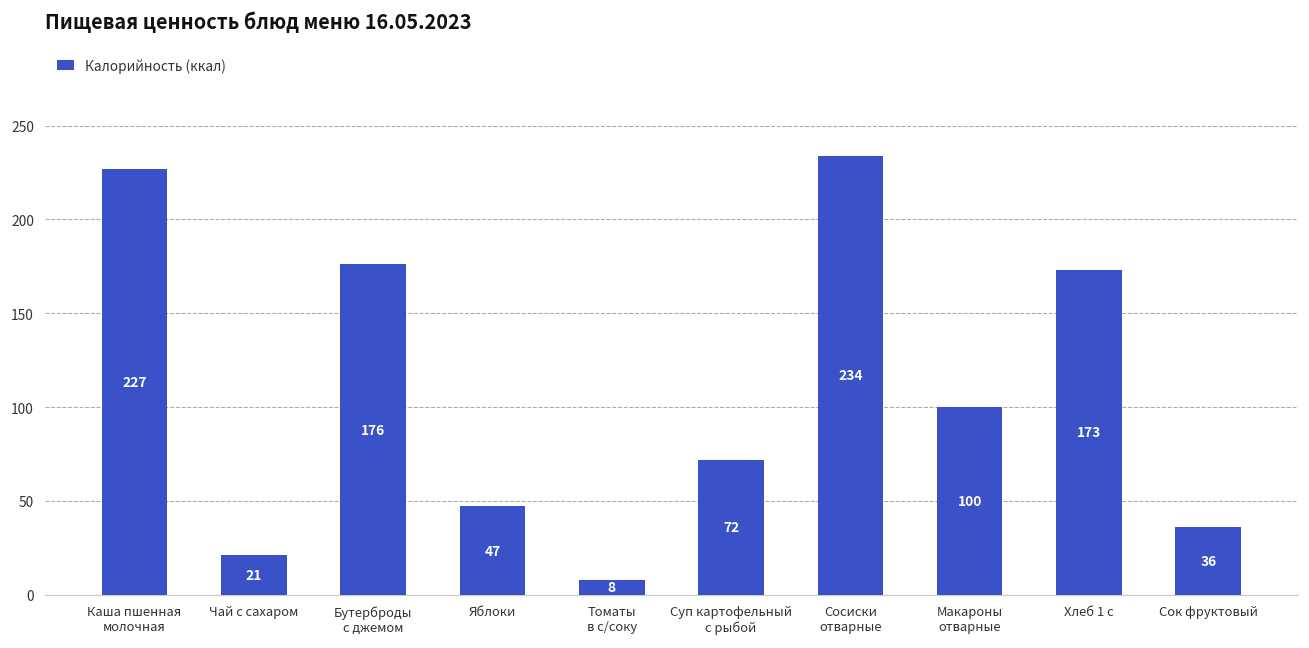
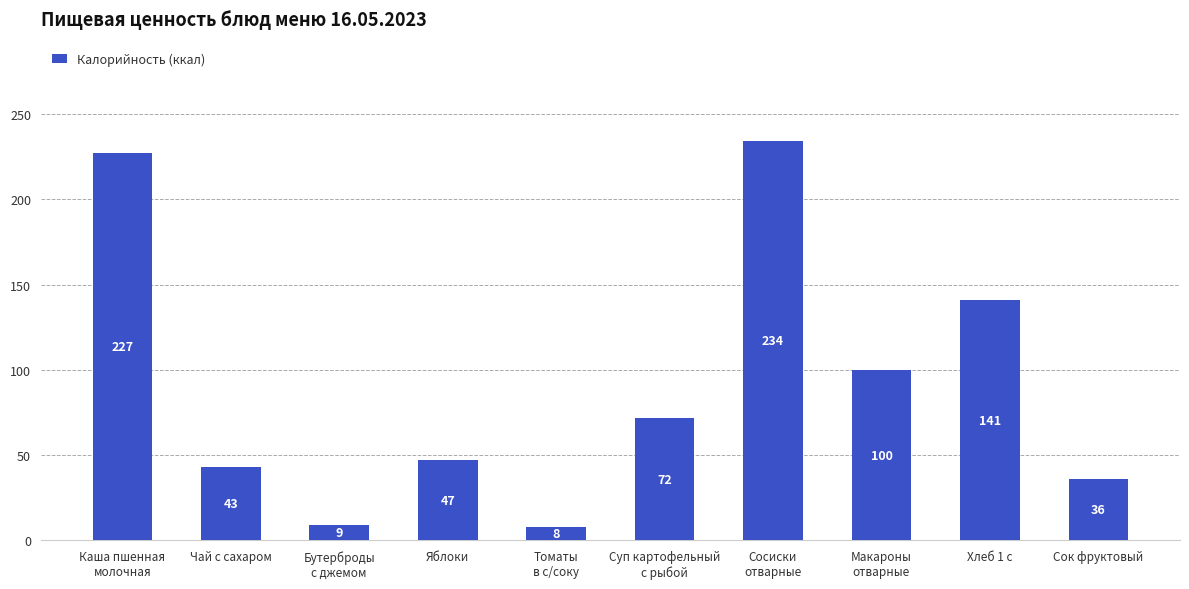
  {
    "Каша пшенная молочная": 227,
-   "Чай с сахаром": 21,
-   "Бутерброды с джемом": 176,
+   "Чай с сахаром": 43,
+   "Бутерброды с джемом": 9,
    "Яблоки": 47,
    "Томаты в с/соку": 8,
    "Суп картофельный с рыбой": 72,
    "Сосиски отварные": 234,
    "Макароны отварные": 100,
-   "Хлеб 1 с": 173,
+   "Хлеб 1 с": 141,
    "Сок фруктовый": 36
  }
